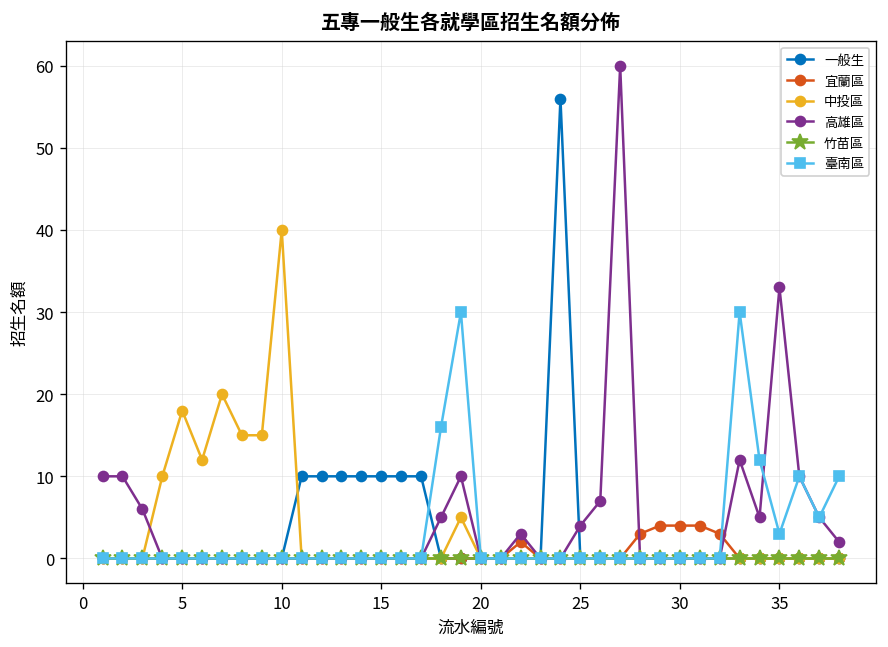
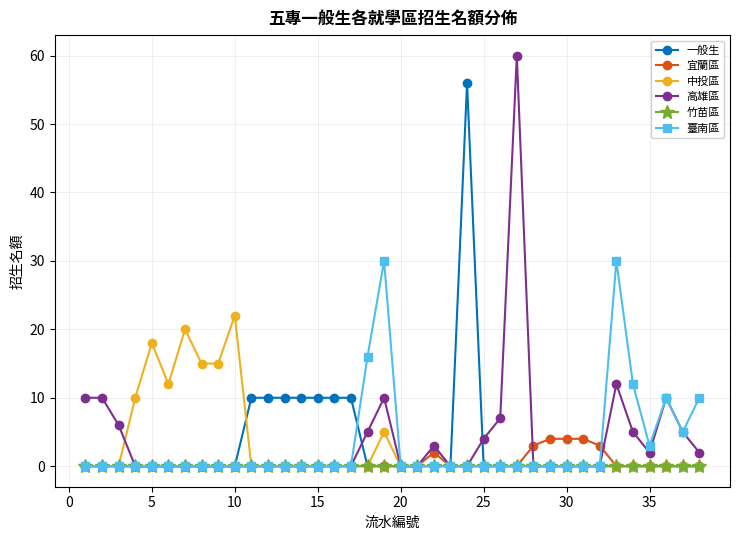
  {
    "一般生": {
      "15": 10
    },
    "宜蘭區": {
      "30": 4
    },
    "中投區": {
      "5": 18,
-     "10": 40
+     "10": 22
    },
    "高雄區": {
      "25": 4,
-     "35": 33
+     "35": 2
    },
    "臺南區": {
      "35": 3
    }
  }
